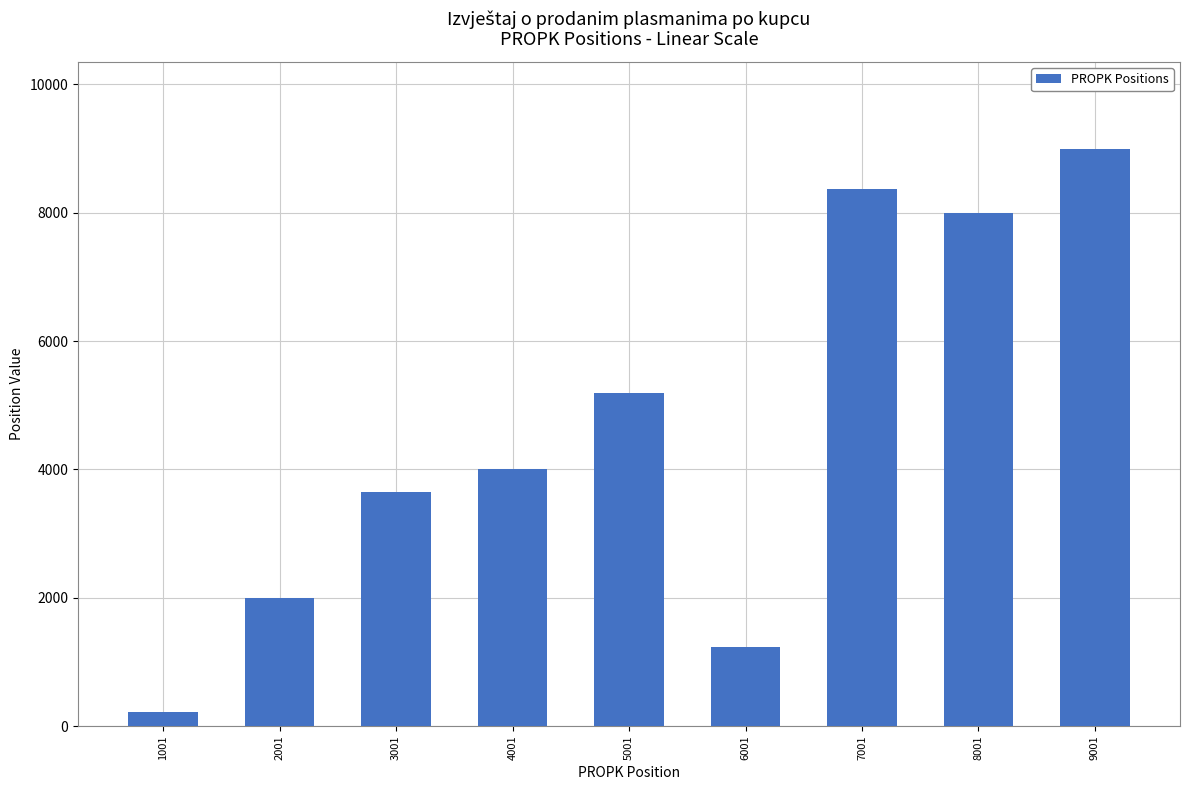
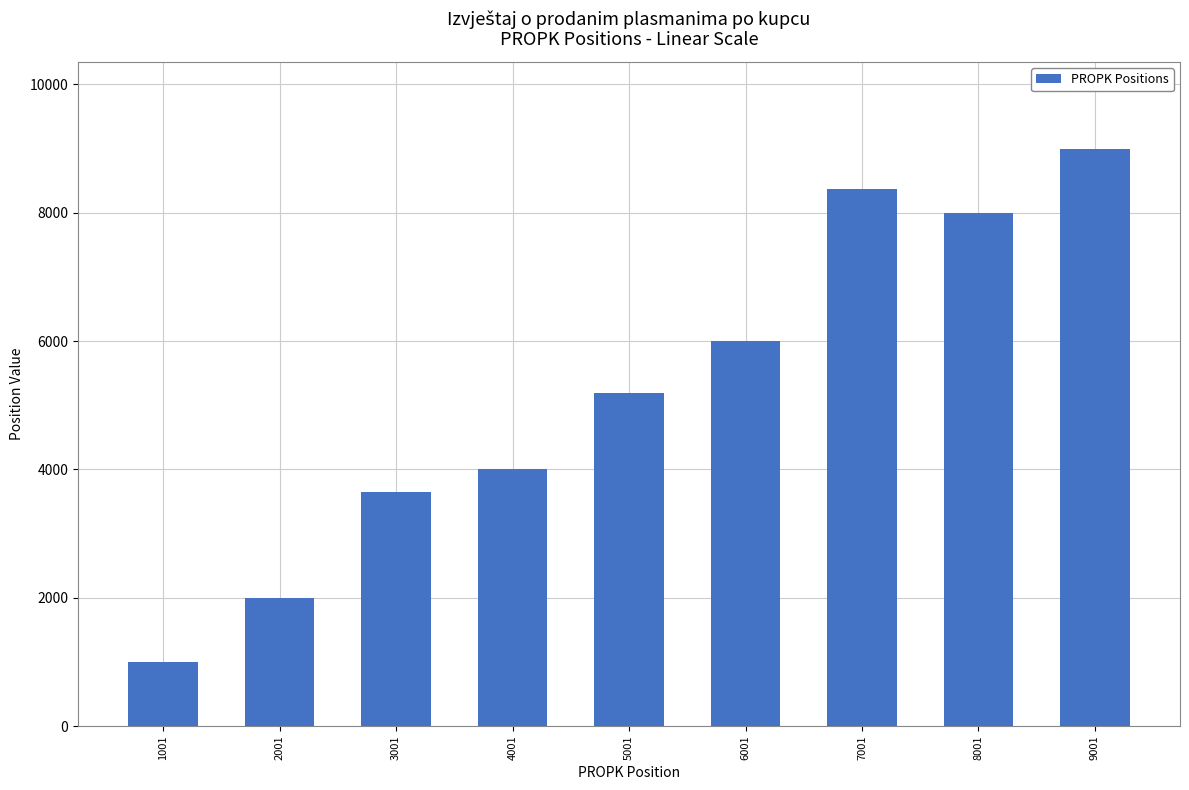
  {
-   "1001": 200,
+   "1001": 1000,
    "2001": 2000,
    "3001": 3600,
    "4001": 4000,
    "5001": 5200,
-   "6001": 1200,
+   "6001": 6000,
    "7001": 8400,
    "8001": 8000,
    "9001": 9000
  }
